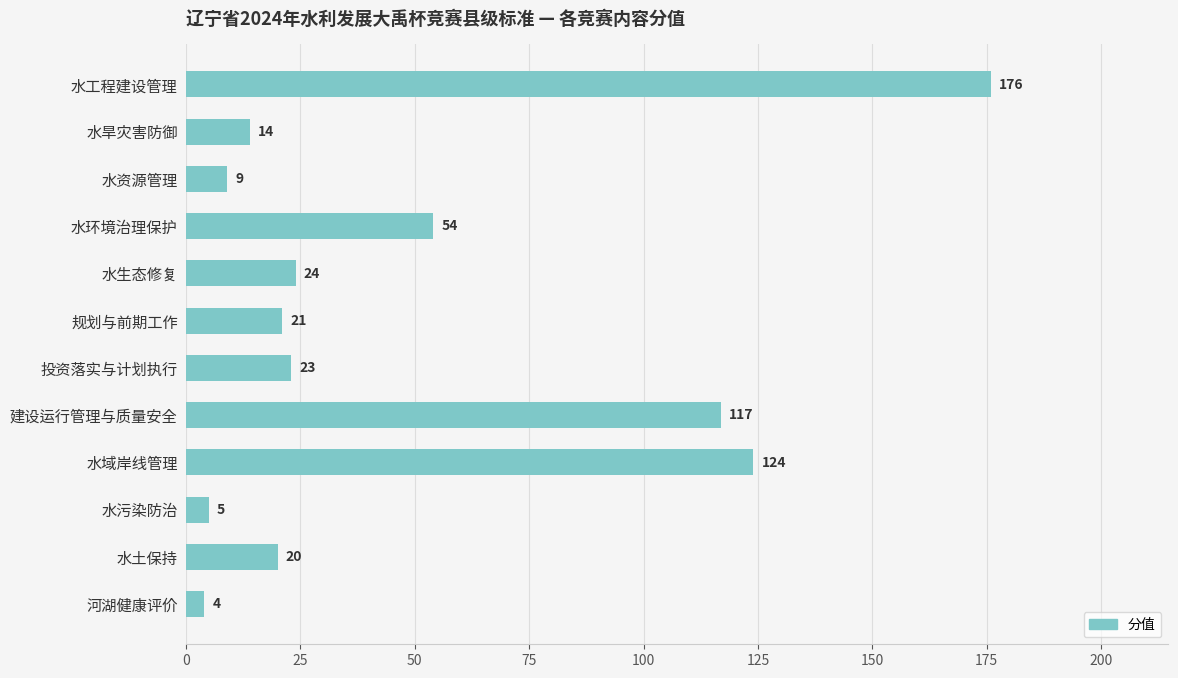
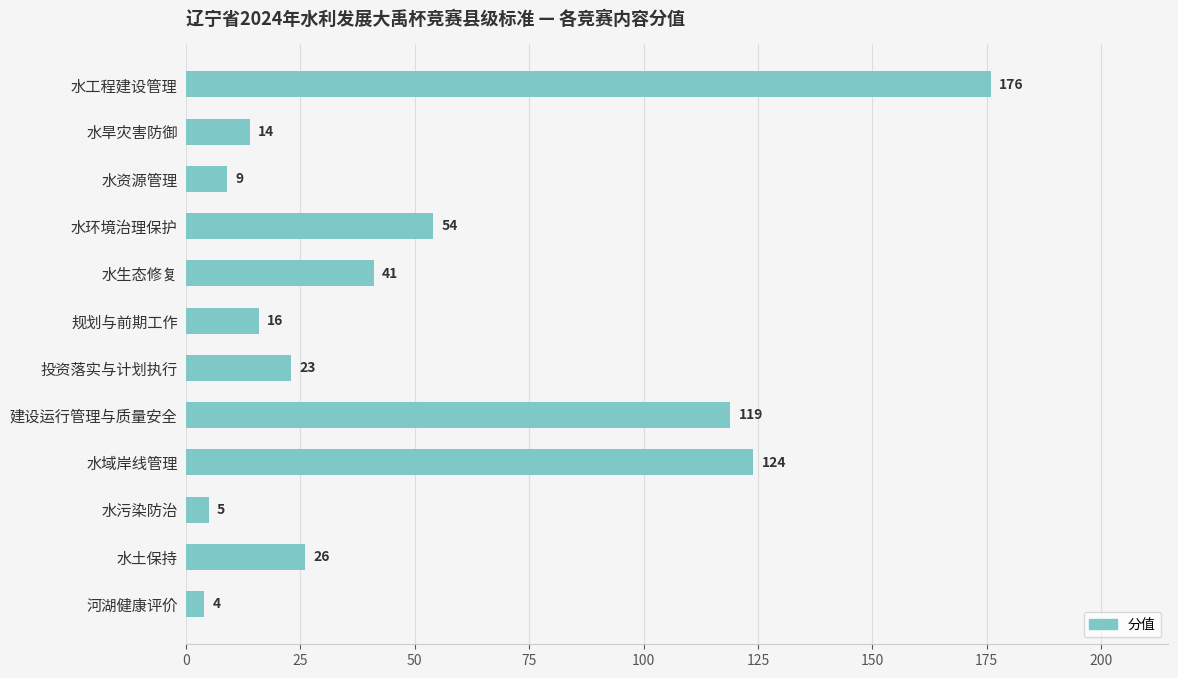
  {
    "水工程建设管理": 176,
    "水旱灾害防御": 14,
    "水资源管理": 9,
    "水环境治理保护": 54,
-   "水生态修复": 24,
-   "规划与前期工作": 21,
+   "水生态修复": 41,
+   "规划与前期工作": 16,
    "投资落实与计划执行": 23,
-   "建设运行管理与质量安全": 117,
+   "建设运行管理与质量安全": 119,
    "水域岸线管理": 124,
    "水污染防治": 5,
-   "水土保持": 20,
+   "水土保持": 26,
    "河湖健康评价": 4
  }
